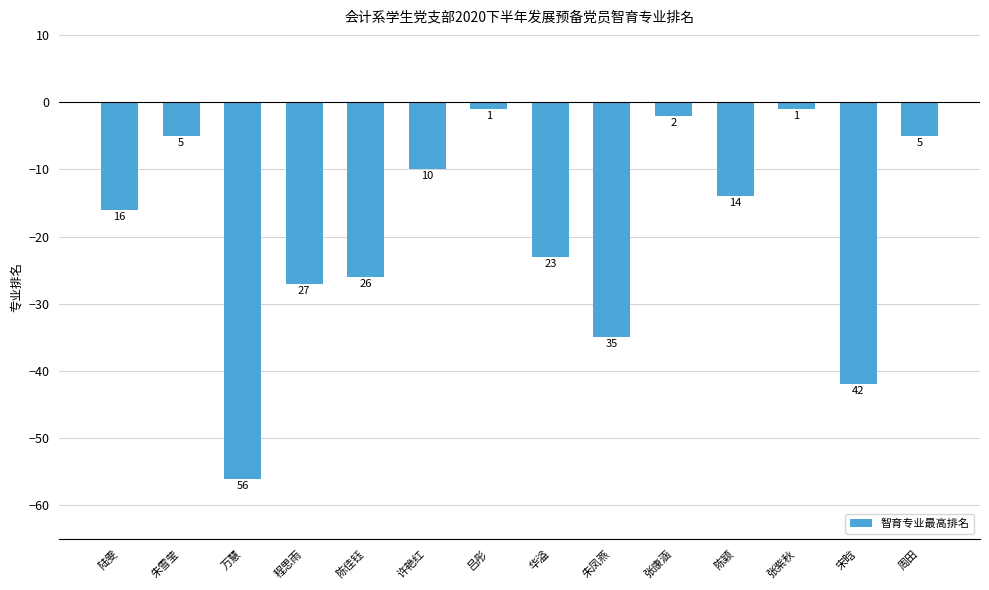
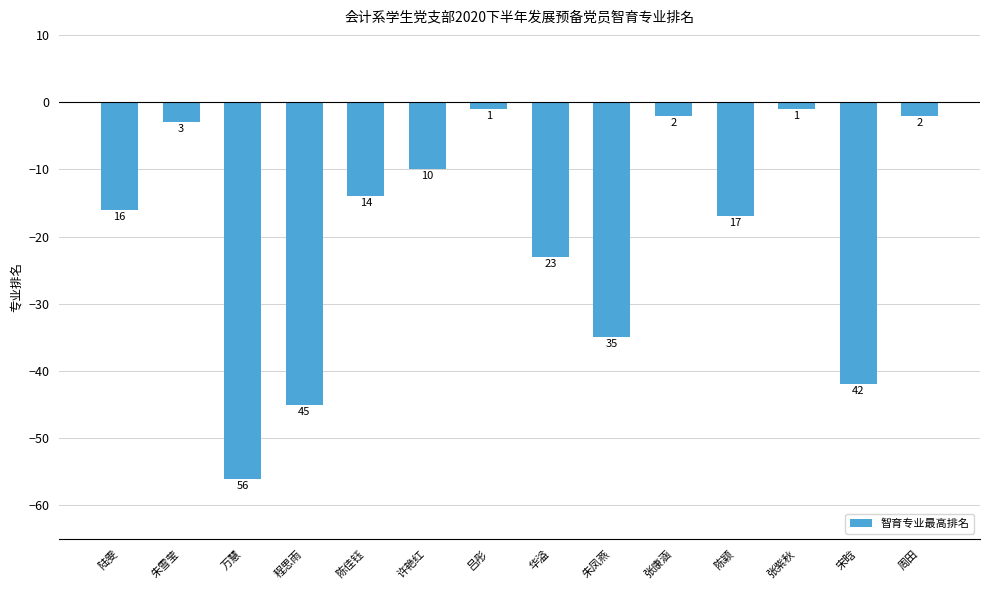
  {
-   "朱雪莹": 5,
-   "程思雨": 27,
-   "陈佳钰": 26,
-   "陈颖": 14,
-   "周田": 5
+   "朱雪莹": 3,
+   "程思雨": 45,
+   "陈佳钰": 14,
+   "陈颖": 17,
+   "周田": 2
  }
